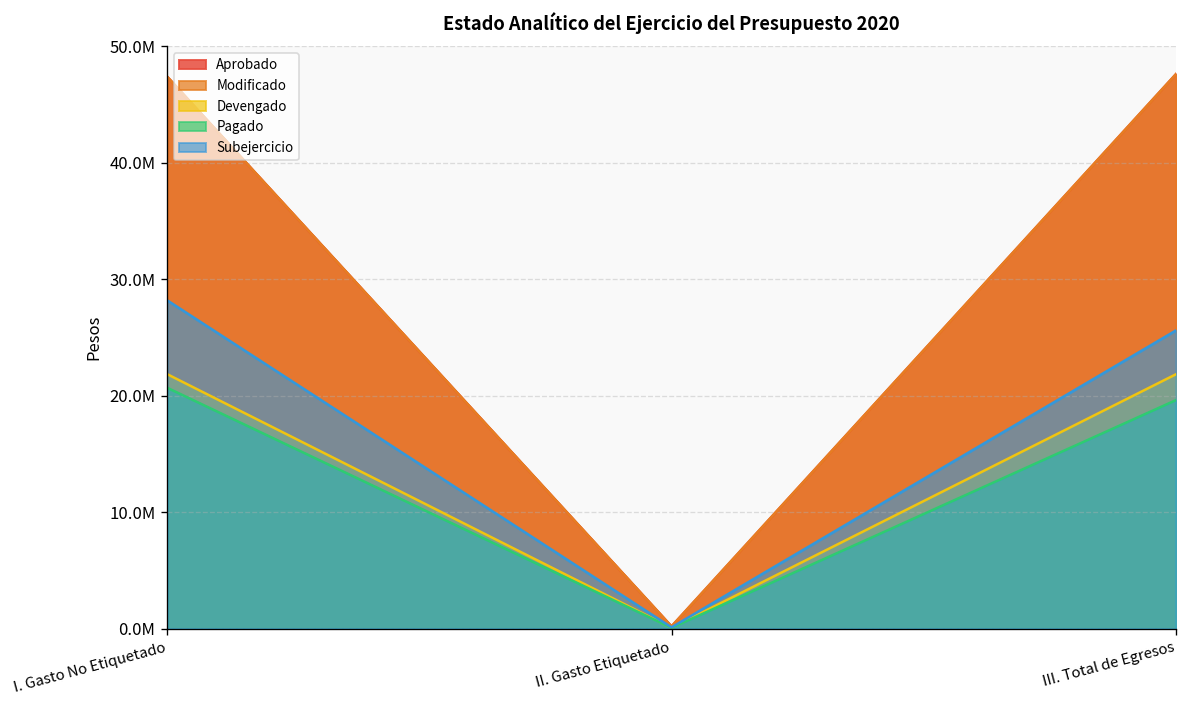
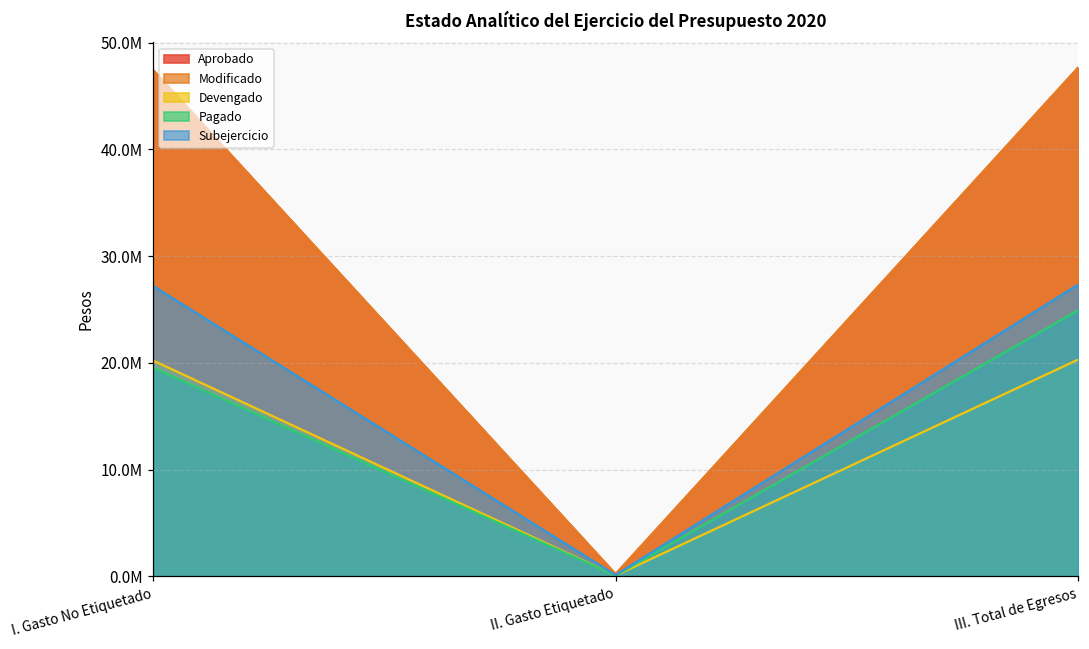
  {
    "Modificado": {
      "I. Gasto No Etiquetado": 47000000,
      "III. Total de Egresos": 48000000
    },
    "Devengado": {
-     "I. Gasto No Etiquetado": 22000000,
-     "III. Total de Egresos": 22000000
+     "I. Gasto No Etiquetado": 20000000,
+     "III. Total de Egresos": 20000000
    },
    "Pagado": {
-     "I. Gasto No Etiquetado": 21000000,
-     "III. Total de Egresos": 20000000
+     "I. Gasto No Etiquetado": 20000000,
+     "III. Total de Egresos": 25000000
    },
    "Subejercicio": {
-     "I. Gasto No Etiquetado": 28000000,
-     "III. Total de Egresos": 26000000
+     "I. Gasto No Etiquetado": 27000000,
+     "III. Total de Egresos": 27000000
    }
  }
